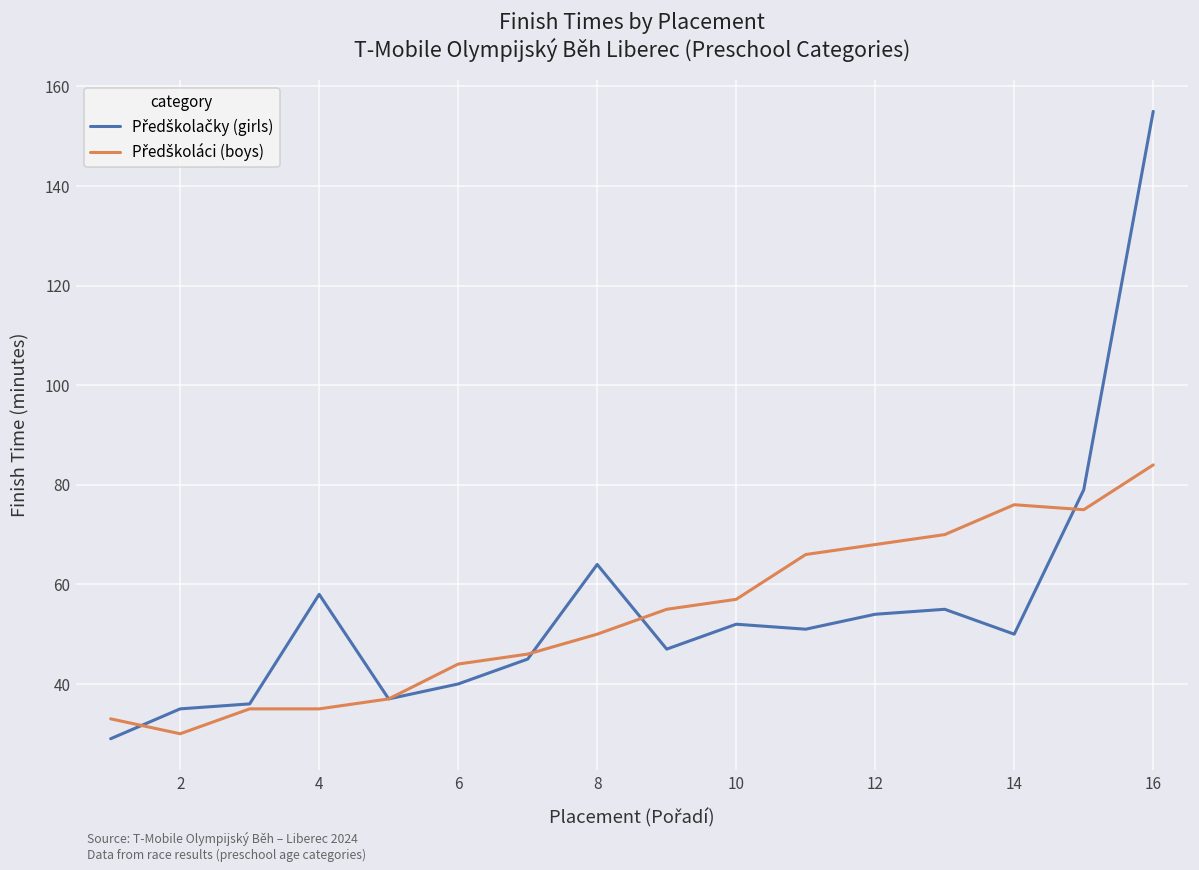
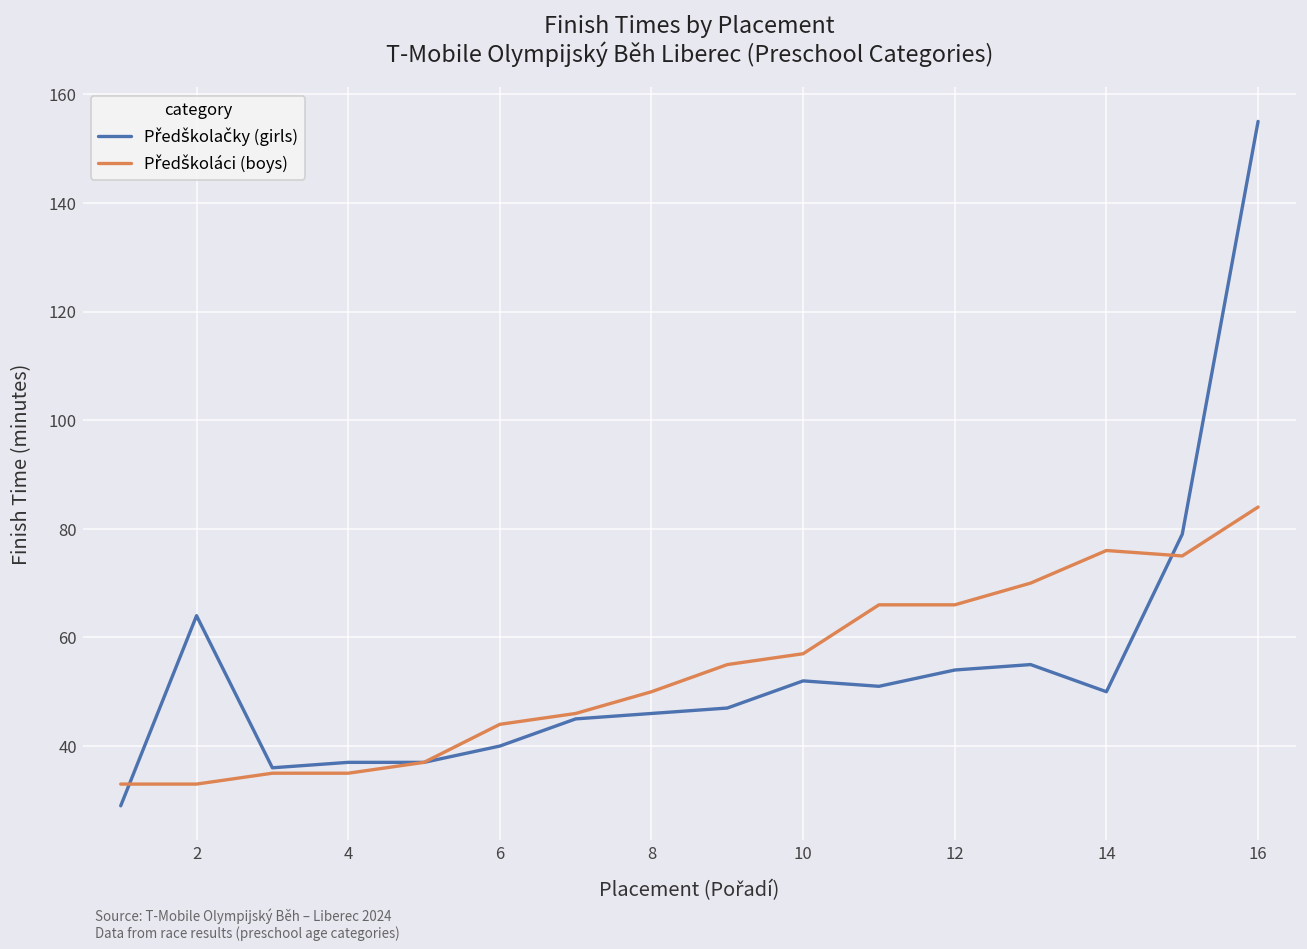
  {
    "Předškolačky (girls)": {
-     "2": 35,
-     "4": 58,
+     "2": 64,
+     "4": 37,
      "6": 40,
-     "8": 64,
+     "8": 46,
      "10": 52,
      "12": 54,
      "14": 50,
      "16": 155
    },
    "Předškoláci (boys)": {
-     "2": 30,
+     "2": 33,
      "4": 35,
      "6": 44,
      "8": 50,
      "10": 57,
-     "12": 68,
+     "12": 66,
      "14": 76,
      "16": 84
    }
  }
